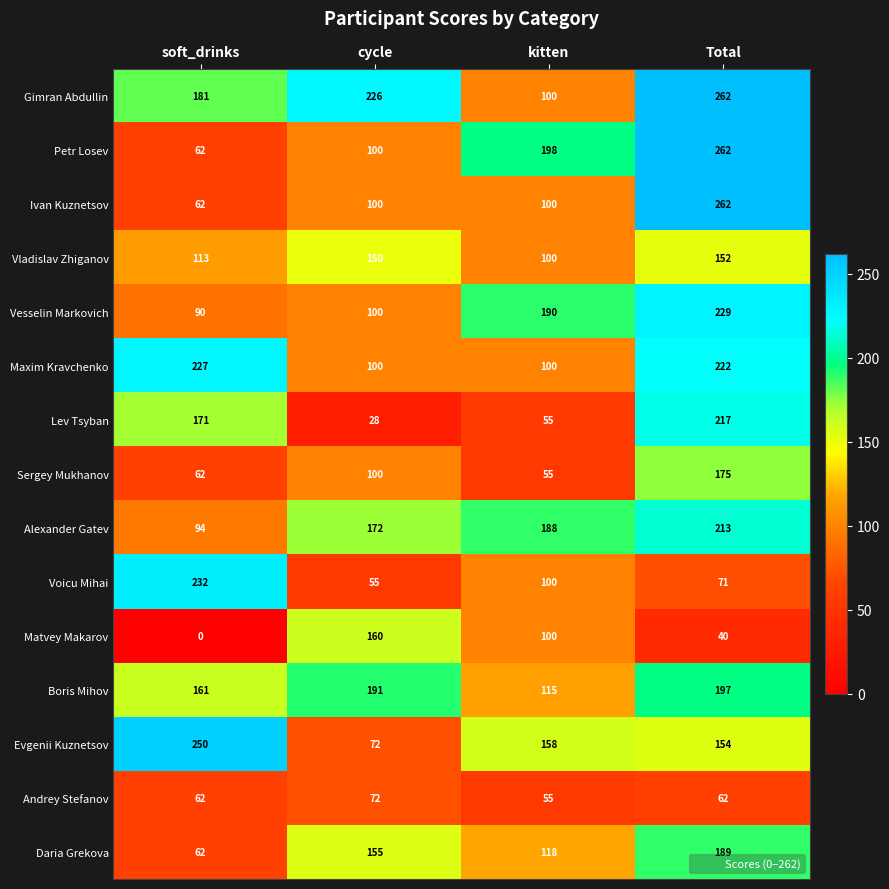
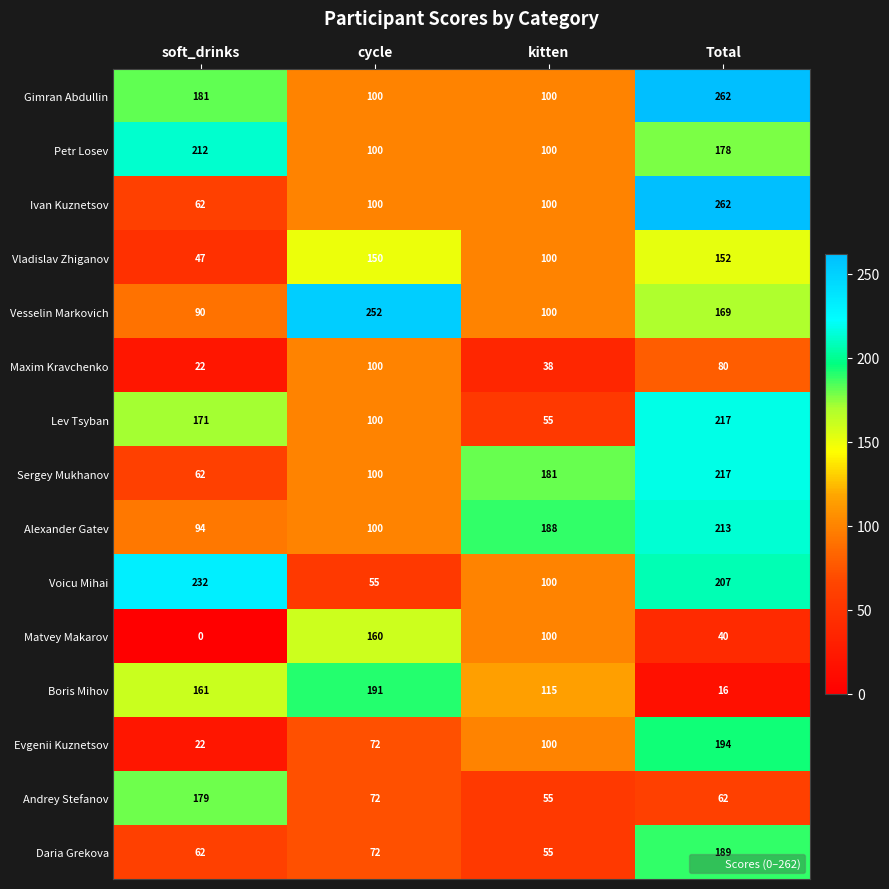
  {
    "Gimran Abdullin": {
      "soft_drinks": 181,
-     "cycle": 226,
+     "cycle": 100,
      "kitten": 100,
      "Total": 262
    },
    "Petr Losev": {
-     "soft_drinks": 62,
+     "soft_drinks": 212,
      "cycle": 100,
-     "kitten": 198,
-     "Total": 262
+     "kitten": 100,
+     "Total": 178
    },
    "Ivan Kuznetsov": {
      "soft_drinks": 62,
      "cycle": 100,
      "kitten": 100,
      "Total": 262
    },
    "Vladislav Zhiganov": {
-     "soft_drinks": 113,
+     "soft_drinks": 47,
      "cycle": 150,
      "kitten": 100,
      "Total": 152
    },
    "Vesselin Markovich": {
      "soft_drinks": 90,
-     "cycle": 100,
-     "kitten": 190,
-     "Total": 229
+     "cycle": 252,
+     "kitten": 100,
+     "Total": 169
    },
    "Maxim Kravchenko": {
-     "soft_drinks": 227,
+     "soft_drinks": 22,
      "cycle": 100,
-     "kitten": 100,
-     "Total": 222
+     "kitten": 38,
+     "Total": 80
    },
    "Lev Tsyban": {
      "soft_drinks": 171,
-     "cycle": 28,
+     "cycle": 100,
      "kitten": 55,
      "Total": 217
    },
    "Sergey Mukhanov": {
      "soft_drinks": 62,
      "cycle": 100,
-     "kitten": 55,
-     "Total": 175
+     "kitten": 181,
+     "Total": 217
    },
    "Alexander Gatev": {
      "soft_drinks": 94,
-     "cycle": 172,
+     "cycle": 100,
      "kitten": 188,
      "Total": 213
    },
    "Voicu Mihai": {
      "soft_drinks": 232,
      "cycle": 55,
      "kitten": 100,
-     "Total": 71
+     "Total": 207
    },
    "Matvey Makarov": {
      "soft_drinks": 0,
      "cycle": 160,
      "kitten": 100,
      "Total": 40
    },
    "Boris Mihov": {
      "soft_drinks": 161,
      "cycle": 191,
      "kitten": 115,
-     "Total": 197
+     "Total": 16
    },
    "Evgenii Kuznetsov": {
-     "soft_drinks": 250,
+     "soft_drinks": 22,
      "cycle": 72,
-     "kitten": 158,
-     "Total": 154
+     "kitten": 100,
+     "Total": 194
    },
    "Andrey Stefanov": {
-     "soft_drinks": 62,
+     "soft_drinks": 179,
      "cycle": 72,
      "kitten": 55,
      "Total": 62
    },
    "Daria Grekova": {
      "soft_drinks": 62,
-     "cycle": 155,
-     "kitten": 118
+     "cycle": 72,
+     "kitten": 55
    }
  }
